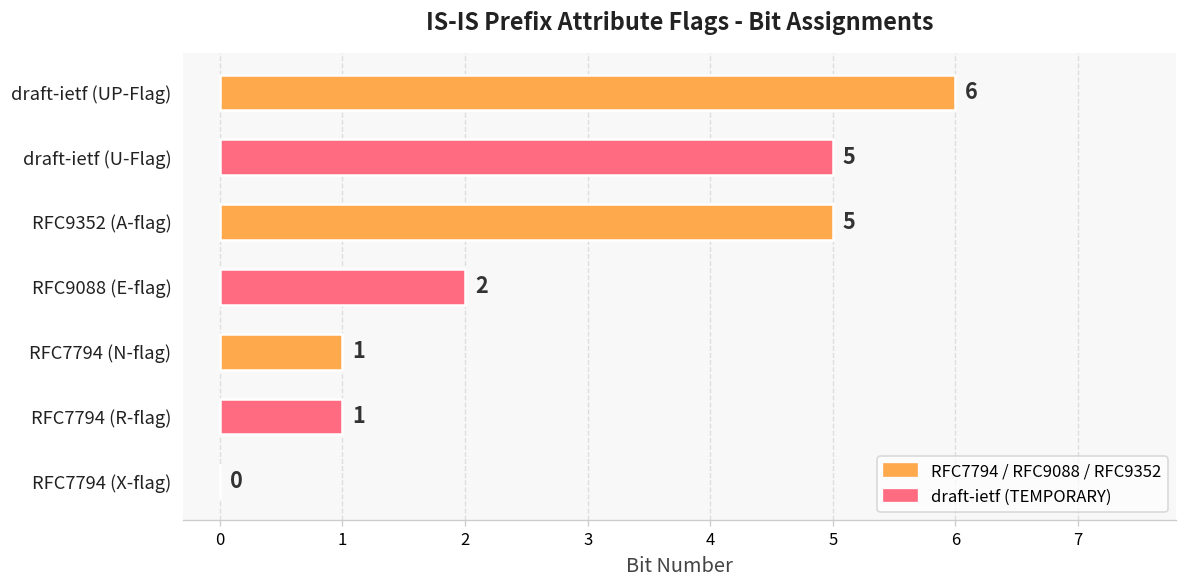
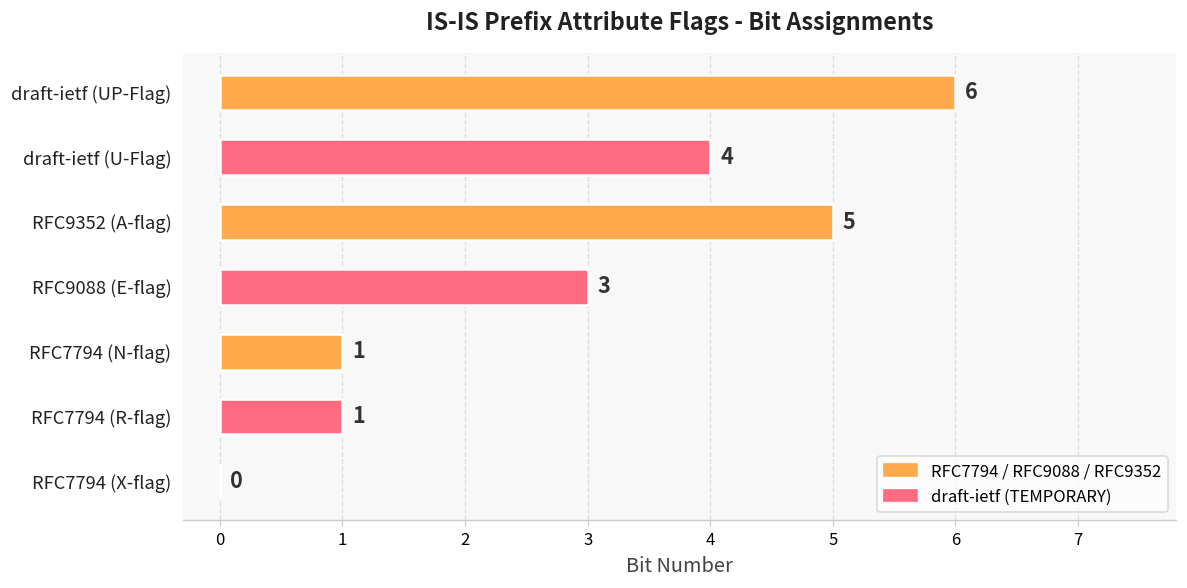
  {
    "draft-ietf (UP-Flag)": 6,
-   "draft-ietf (U-Flag)": 5,
+   "draft-ietf (U-Flag)": 4,
    "RFC9352 (A-flag)": 5,
-   "RFC9088 (E-flag)": 2,
+   "RFC9088 (E-flag)": 3,
    "RFC7794 (N-flag)": 1,
    "RFC7794 (R-flag)": 1,
    "RFC7794 (X-flag)": 0
  }
